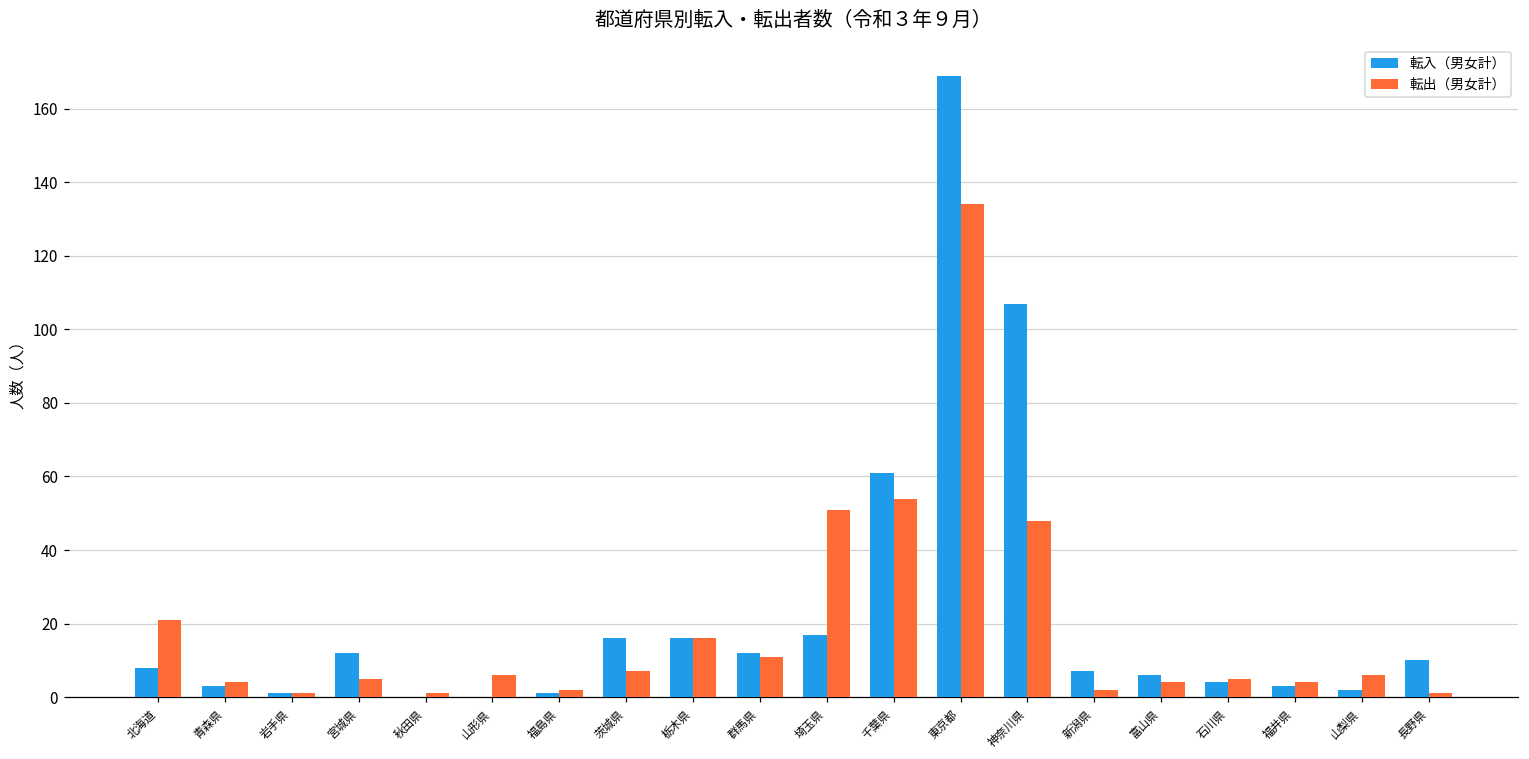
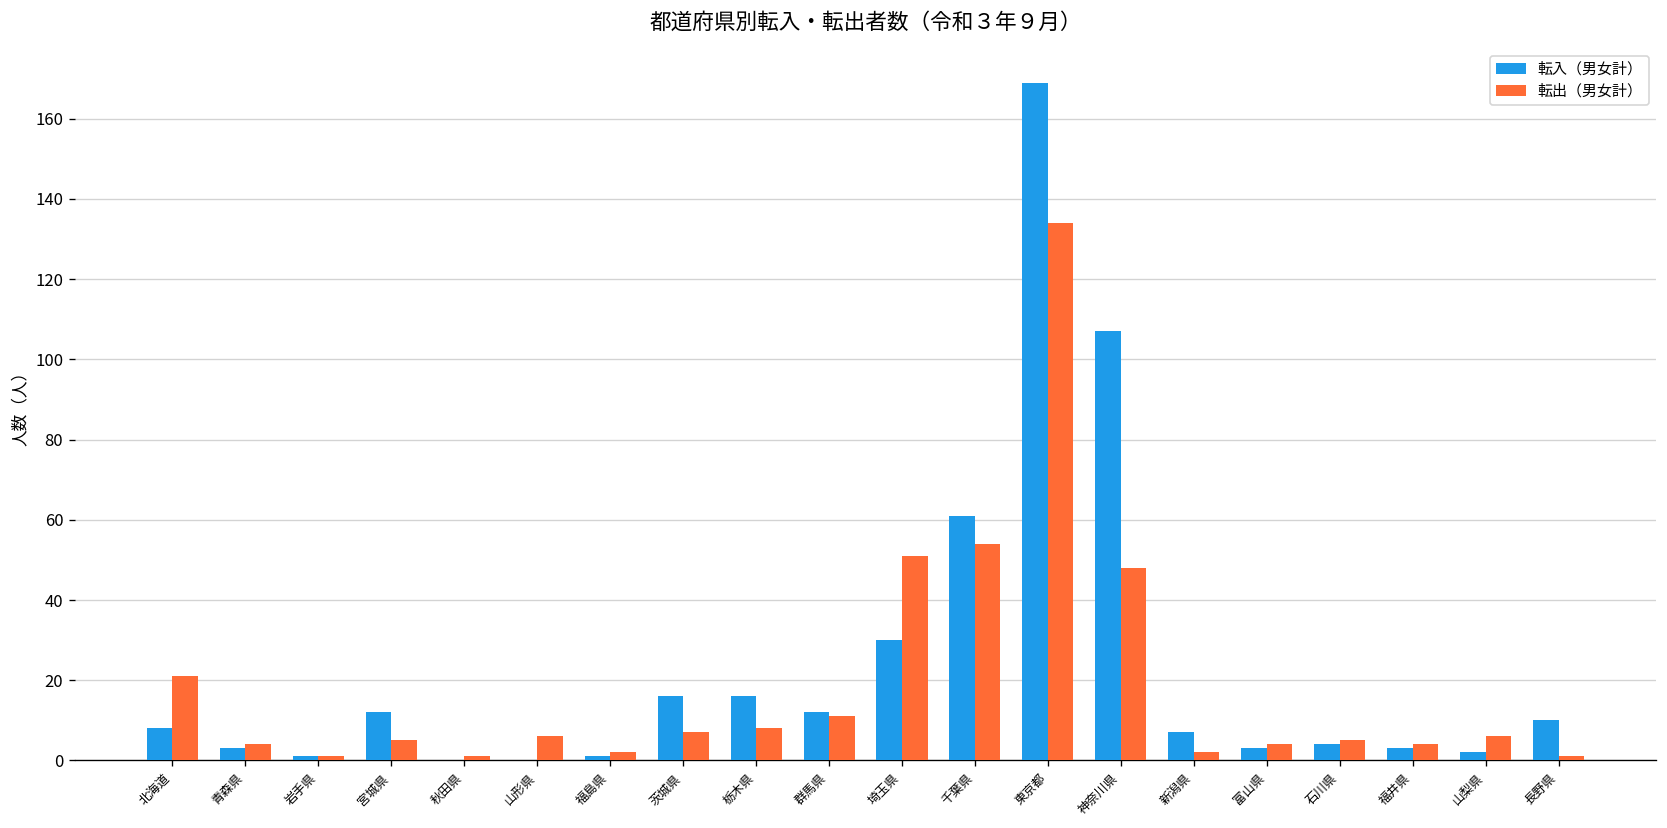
  {
    "転入（男女計）": {
      "北海道": 8,
      "青森県": 3,
      "岩手県": 1,
      "宮城県": 12,
      "秋田県": 0,
      "山形県": 0,
      "福島県": 1,
      "茨城県": 16,
      "栃木県": 16,
      "群馬県": 12,
-     "埼玉県": 17,
+     "埼玉県": 30,
      "千葉県": 61,
      "東京都": 169,
      "神奈川県": 107,
      "新潟県": 7,
-     "富山県": 6,
+     "富山県": 3,
      "石川県": 4,
      "福井県": 3,
      "山梨県": 2,
      "長野県": 10
    },
    "転出（男女計）": {
      "北海道": 21,
      "青森県": 4,
      "岩手県": 1,
      "宮城県": 5,
      "秋田県": 1,
      "山形県": 6,
      "福島県": 2,
      "茨城県": 7,
-     "栃木県": 16,
+     "栃木県": 8,
      "群馬県": 11,
      "埼玉県": 51,
      "千葉県": 54,
      "東京都": 134,
      "神奈川県": 48,
      "新潟県": 2,
      "富山県": 4,
      "石川県": 5,
      "福井県": 4,
      "山梨県": 6,
      "長野県": 1
    }
  }
